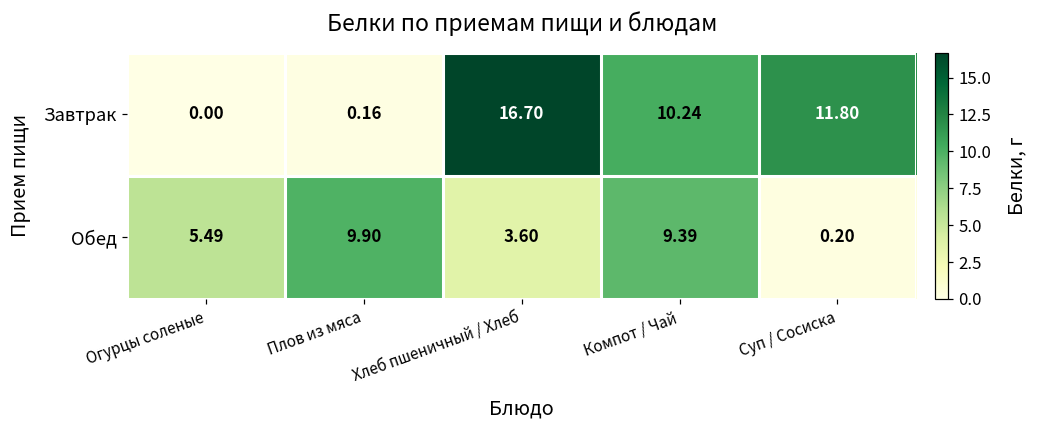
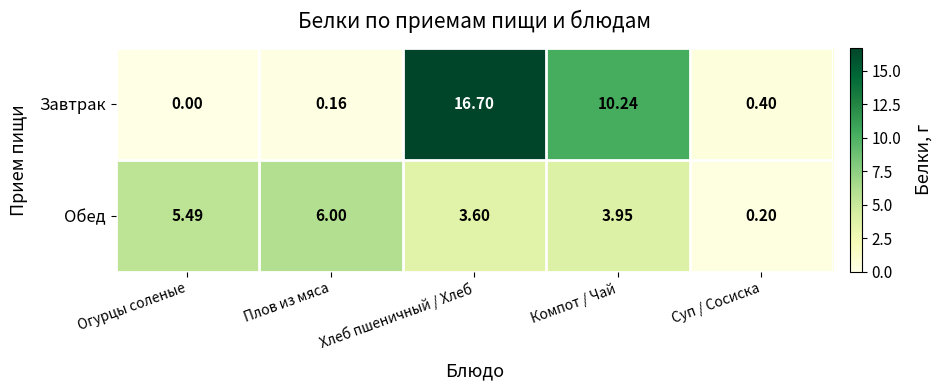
  {
    "Завтрак": {
      "Огурцы соленые": 0.00,
      "Плов из мяса": 0.16,
      "Хлеб пшеничный / Хлеб": 16.70,
      "Компот / Чай": 10.24,
-     "Суп / Сосиска": 11.80
+     "Суп / Сосиска": 0.40
    },
    "Обед": {
      "Огурцы соленые": 5.49,
-     "Плов из мяса": 9.90,
+     "Плов из мяса": 6.00,
      "Хлеб пшеничный / Хлеб": 3.60,
-     "Компот / Чай": 9.39,
+     "Компот / Чай": 3.95,
      "Суп / Сосиска": 0.20
    }
  }
